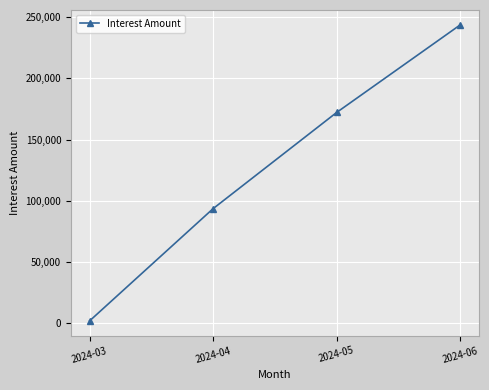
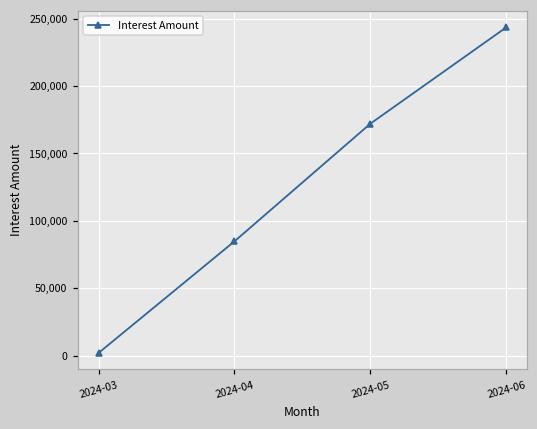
  {
    "2024-03": "2,000",
-   "2024-04": "94,000",
+   "2024-04": "85,000",
    "2024-05": "172,000",
    "2024-06": "244,000"
  }
